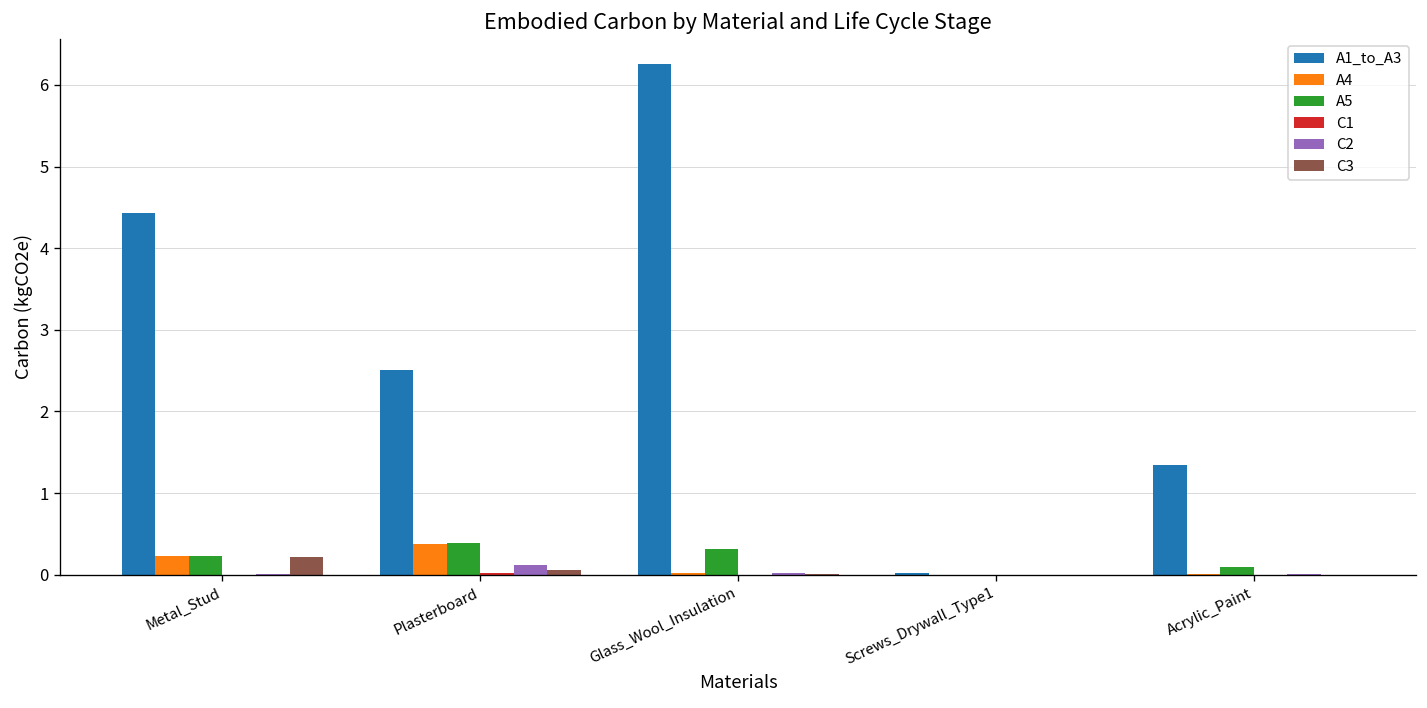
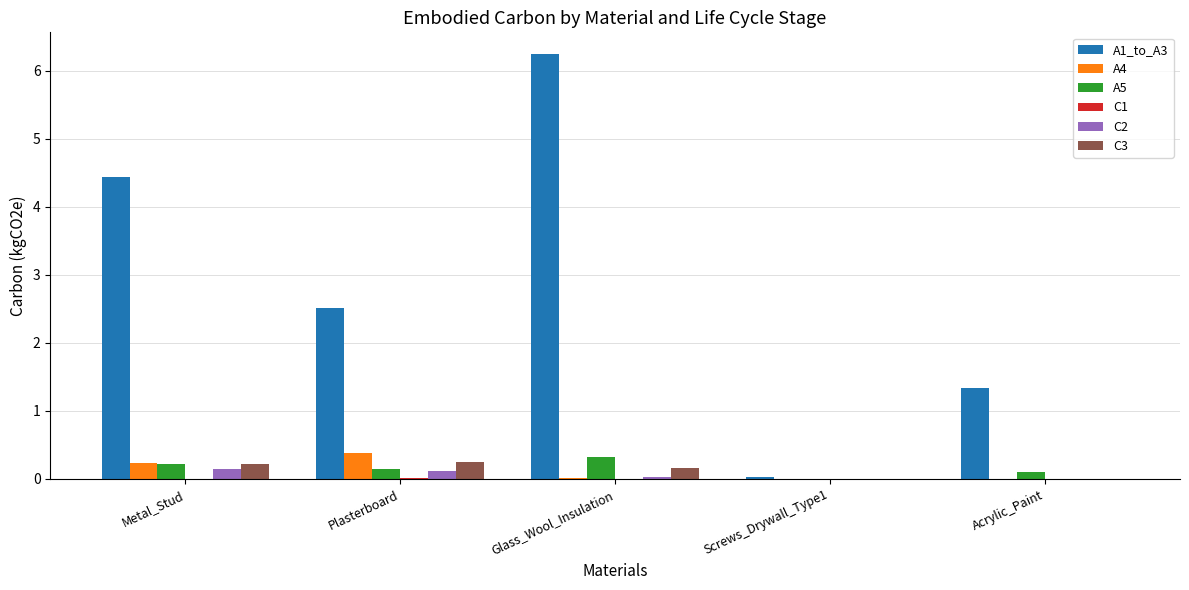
  {
    "A1_to_A3": {
      "Metal_Stud": 4.4,
      "Plasterboard": 2.5,
      "Glass_Wool_Insulation": 6.3,
      "Acrylic_Paint": 1.3
    },
    "A4": {
      "Metal_Stud": 0.2,
      "Plasterboard": 0.4
    },
    "A5": {
      "Metal_Stud": 0.2,
-     "Plasterboard": 0.4,
+     "Plasterboard": 0.1,
      "Glass_Wool_Insulation": 0.3,
      "Acrylic_Paint": 0.1
    },
    "C1": {
      "Glass_Wool_Insulation": 0.0
    },
    "C2": {
-     "Metal_Stud": 0.0,
+     "Metal_Stud": 0.2,
      "Plasterboard": 0.1
    },
    "C3": {
      "Metal_Stud": 0.2,
-     "Plasterboard": 0.1,
-     "Glass_Wool_Insulation": 0.0
+     "Plasterboard": 0.3,
+     "Glass_Wool_Insulation": 0.2
    }
  }
